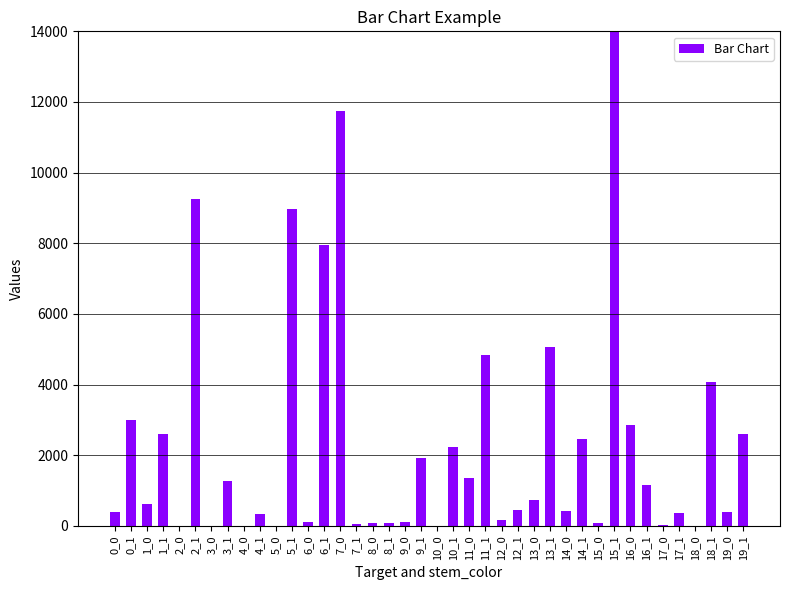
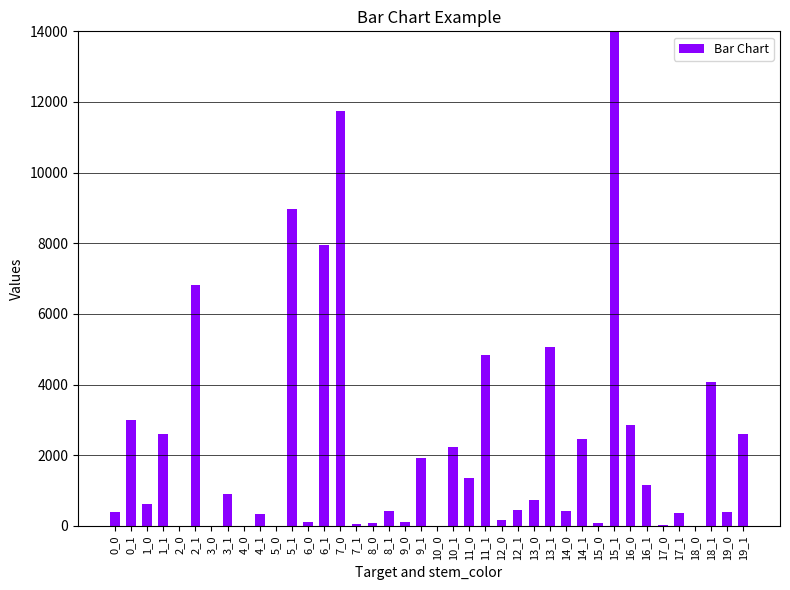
  {
    "0_0": 400,
    "0_1": 3000,
    "1_0": 600,
    "1_1": 2600,
    "2_0": 0,
-   "2_1": 9200,
-   "3_1": 1300,
+   "2_1": 6800,
+   "3_1": 900,
    "4_0": 0,
    "4_1": 300,
    "5_1": 9000,
    "6_0": 100,
    "6_1": 8000,
    "7_0": 11800,
    "8_0": 100,
-   "8_1": 100,
+   "8_1": 400,
    "9_0": 100,
    "9_1": 1900,
    "10_0": 0,
    "10_1": 2200,
    "11_0": 1400,
    "11_1": 4800,
    "12_0": 200,
    "12_1": 500,
    "13_0": 700,
    "13_1": 5100,
    "14_0": 400,
    "14_1": 2500,
    "15_0": 100,
    "16_0": 2900,
    "16_1": 1200,
    "17_1": 400,
    "18_0": 0,
    "18_1": 4100,
    "19_0": 400,
    "19_1": 2600
  }
